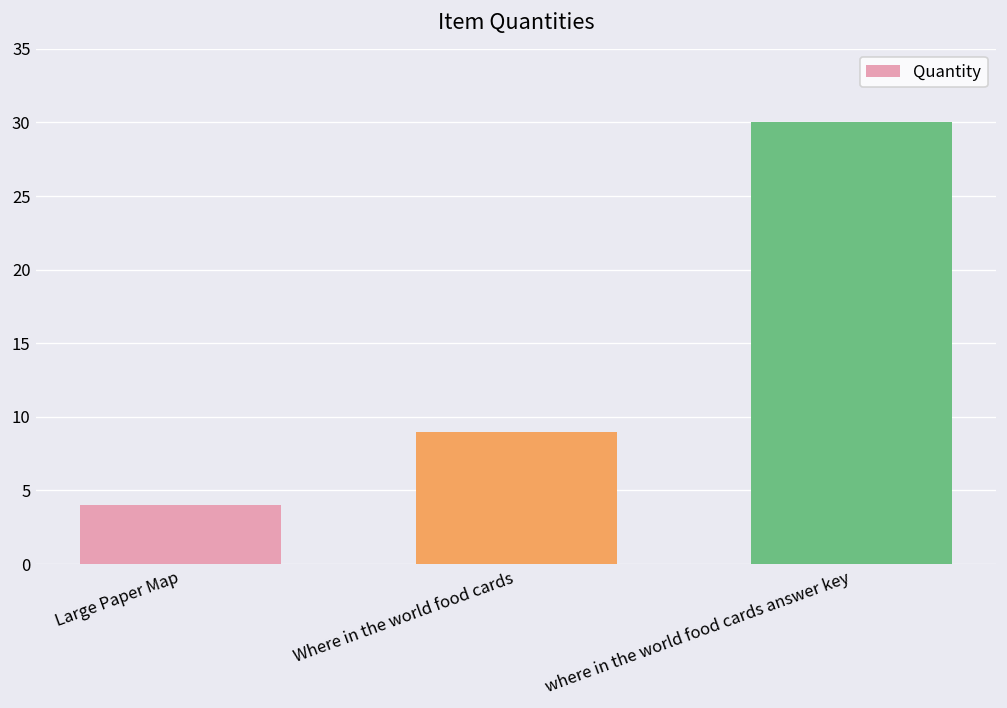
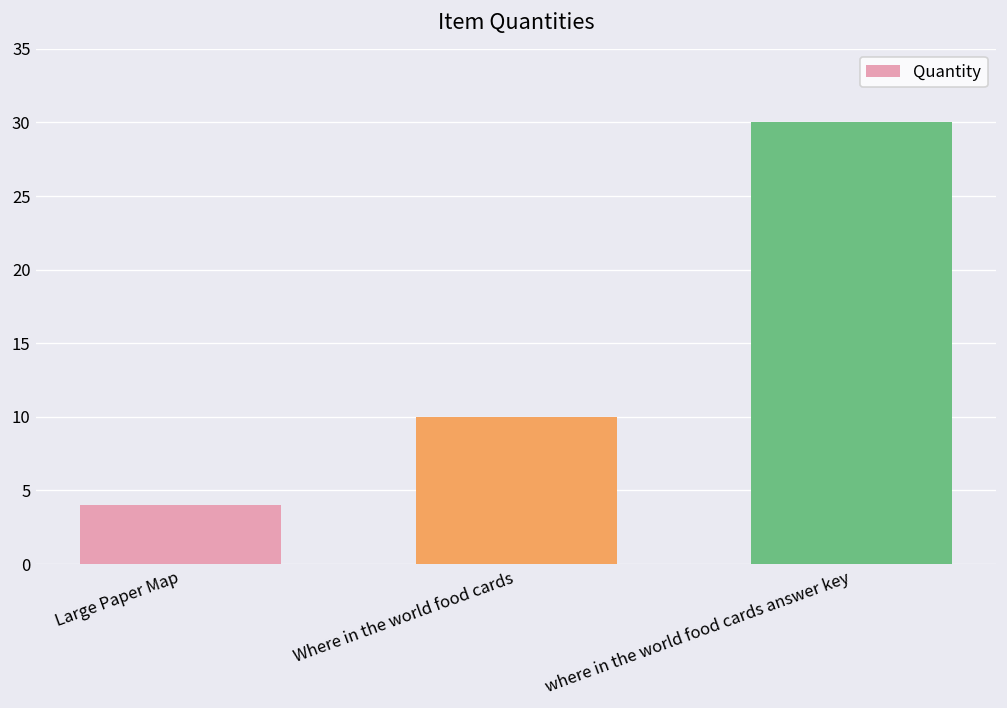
  {
    "Large Paper Map": 4,
-   "Where in the world food cards": 9,
+   "Where in the world food cards": 10,
    "where in the world food cards answer key": 30
  }
